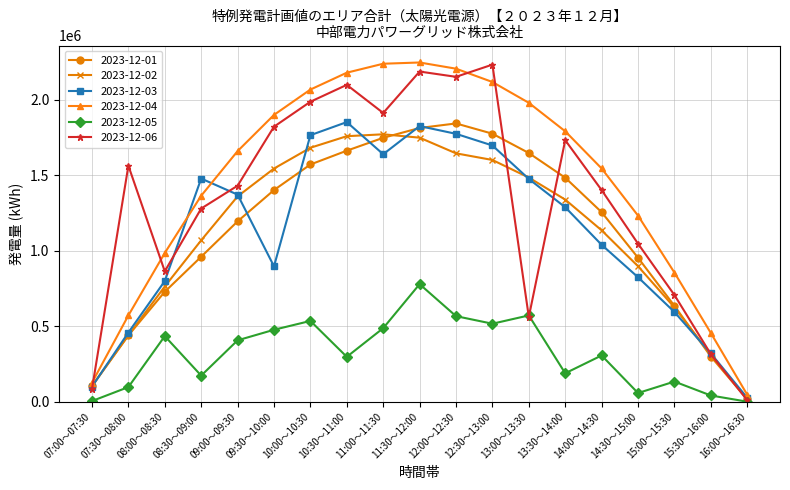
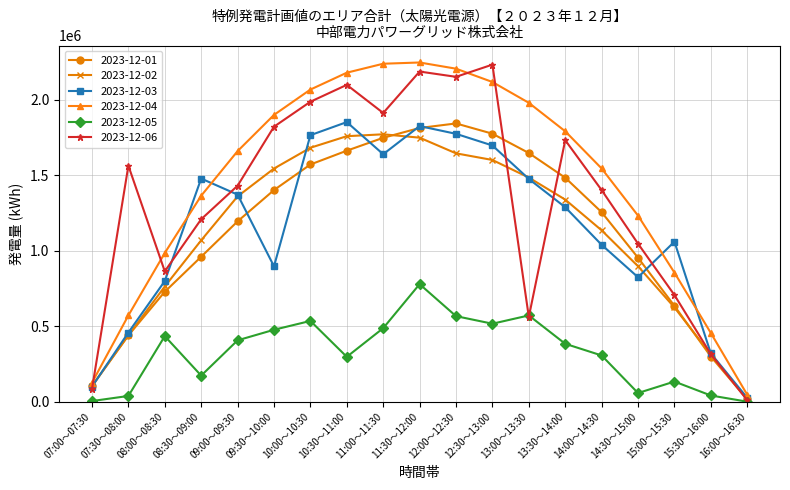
  {
    "2023-12-03": {
      "07:30～08:00": 460000,
      "08:00～08:30": 800000,
      "08:30～09:00": 1480000,
      "09:30～10:00": 900000,
      "10:00～10:30": 1760000,
      "10:30～11:00": 1850000,
      "11:00～11:30": 1640000,
      "12:00～12:30": 1770000,
      "12:30～13:00": 1700000,
      "13:30～14:00": 1290000,
      "14:00～14:30": 1040000,
      "14:30～15:00": 820000,
-     "15:00～15:30": 590000
+     "15:00～15:30": 1060000
    },
    "2023-12-05": {
      "07:00～07:30": 0,
-     "07:30～08:00": 100000,
+     "07:30～08:00": 40000,
      "08:00～08:30": 430000,
      "08:30～09:00": 170000,
      "09:00～09:30": 410000,
      "09:30～10:00": 480000,
      "10:00～10:30": 540000,
      "10:30～11:00": 300000,
      "11:00～11:30": 490000,
      "11:30～12:00": 780000,
      "12:00～12:30": 570000,
      "12:30～13:00": 520000,
-     "13:30～14:00": 190000,
+     "13:30～14:00": 380000,
      "14:00～14:30": 310000,
      "14:30～15:00": 60000,
      "15:00～15:30": 130000,
      "15:30～16:00": 40000
    },
    "2023-12-06": {
      "07:30～08:00": 1560000,
      "08:00～08:30": 860000,
-     "08:30～09:00": 1280000,
+     "08:30～09:00": 1210000,
      "09:00～09:30": 1430000,
      "09:30～10:00": 1820000,
      "10:00～10:30": 1990000,
      "10:30～11:00": 2100000,
      "11:00～11:30": 1910000,
      "11:30～12:00": 2190000,
      "12:00～12:30": 2150000,
      "12:30～13:00": 2230000,
      "13:30～14:00": 1730000,
      "14:00～14:30": 1400000,
      "14:30～15:00": 1050000,
      "15:00～15:30": 710000
    }
  }
